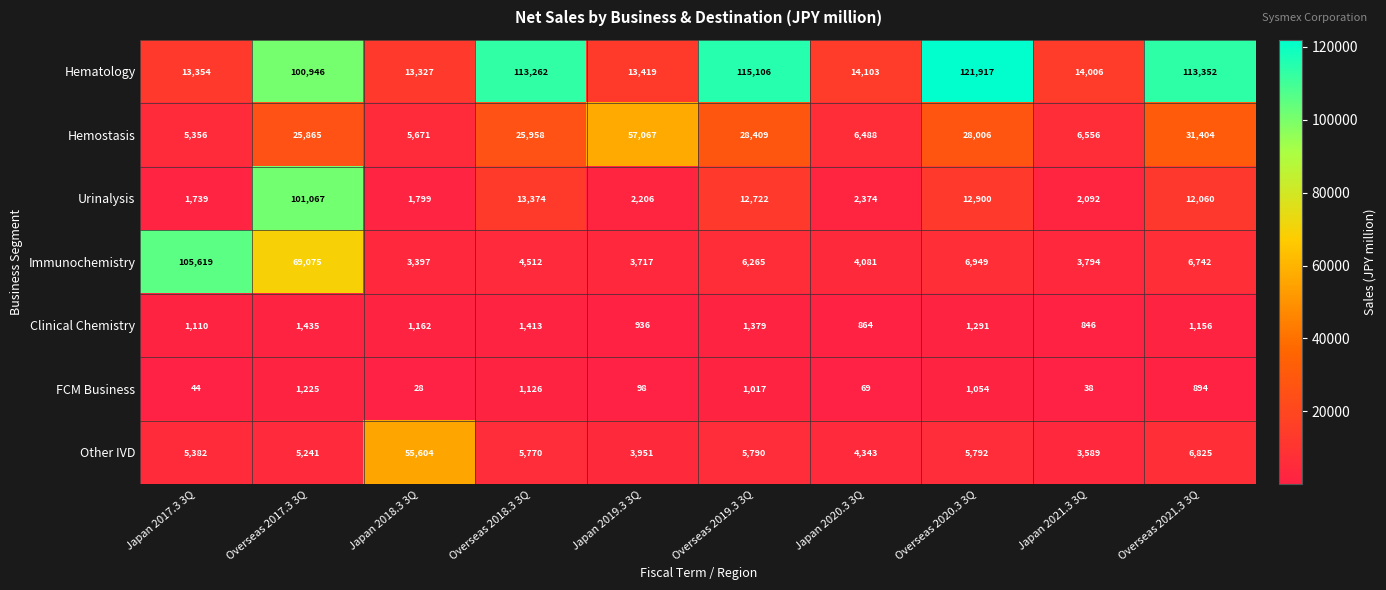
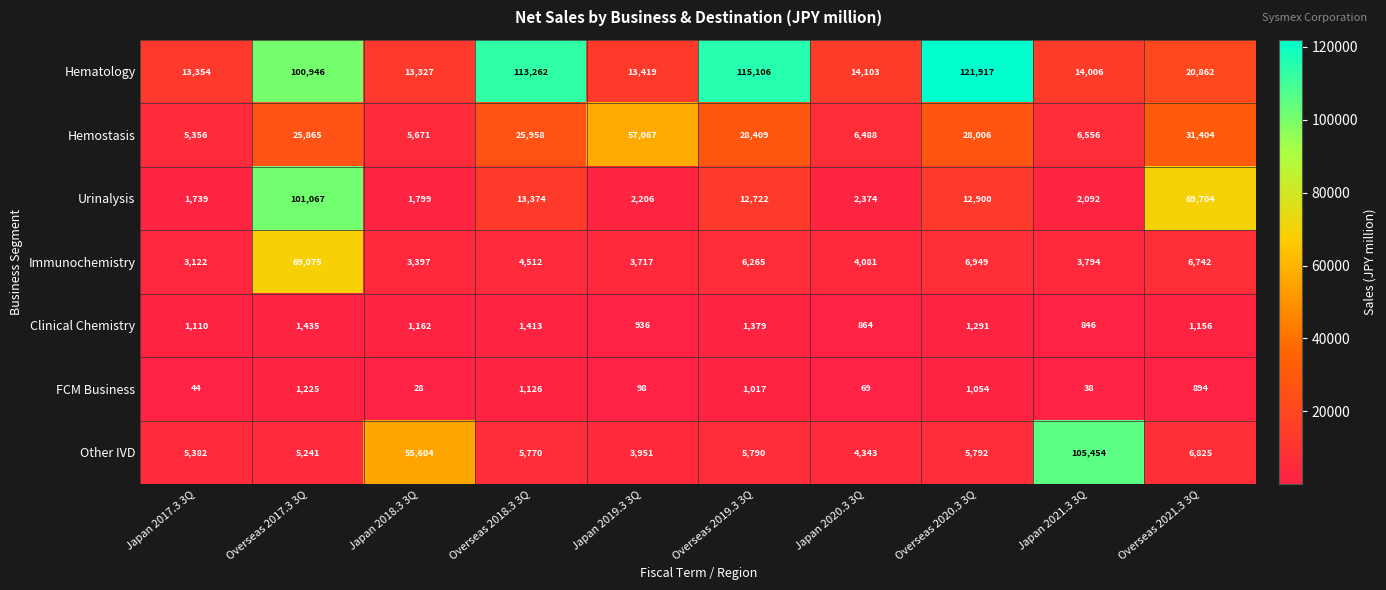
  {
    "Hematology": {
      "Japan 2017.3 3Q": "13,354",
      "Overseas 2017.3 3Q": "100,946",
      "Japan 2018.3 3Q": "13,327",
      "Overseas 2018.3 3Q": "113,262",
      "Japan 2019.3 3Q": "13,419",
      "Overseas 2019.3 3Q": "115,106",
      "Japan 2020.3 3Q": "14,103",
      "Overseas 2020.3 3Q": "121,917",
      "Japan 2021.3 3Q": "14,006",
-     "Overseas 2021.3 3Q": "113,352"
+     "Overseas 2021.3 3Q": "20,862"
    },
    "Hemostasis": {
      "Japan 2017.3 3Q": "5,356",
      "Overseas 2017.3 3Q": "25,865",
      "Japan 2018.3 3Q": "5,671",
      "Overseas 2018.3 3Q": "25,958",
      "Japan 2019.3 3Q": "57,067",
      "Overseas 2019.3 3Q": "28,409",
      "Japan 2020.3 3Q": "6,488",
      "Overseas 2020.3 3Q": "28,006",
      "Japan 2021.3 3Q": "6,556",
      "Overseas 2021.3 3Q": "31,404"
    },
    "Urinalysis": {
      "Japan 2017.3 3Q": "1,739",
      "Overseas 2017.3 3Q": "101,067",
      "Japan 2018.3 3Q": "1,799",
      "Overseas 2018.3 3Q": "13,374",
      "Japan 2019.3 3Q": "2,206",
      "Overseas 2019.3 3Q": "12,722",
      "Japan 2020.3 3Q": "2,374",
      "Overseas 2020.3 3Q": "12,900",
      "Japan 2021.3 3Q": "2,092",
-     "Overseas 2021.3 3Q": "12,060"
+     "Overseas 2021.3 3Q": "69,704"
    },
    "Immunochemistry": {
-     "Japan 2017.3 3Q": "105,619",
+     "Japan 2017.3 3Q": "3,122",
      "Overseas 2017.3 3Q": "69,075",
      "Japan 2018.3 3Q": "3,397",
      "Overseas 2018.3 3Q": "4,512",
      "Japan 2019.3 3Q": "3,717",
      "Overseas 2019.3 3Q": "6,265",
      "Japan 2020.3 3Q": "4,081",
      "Overseas 2020.3 3Q": "6,949",
      "Japan 2021.3 3Q": "3,794",
      "Overseas 2021.3 3Q": "6,742"
    },
    "Clinical Chemistry": {
      "Japan 2017.3 3Q": "1,110",
      "Overseas 2017.3 3Q": "1,435",
      "Japan 2018.3 3Q": "1,162",
      "Overseas 2018.3 3Q": "1,413",
      "Japan 2019.3 3Q": "936",
      "Overseas 2019.3 3Q": "1,379",
      "Japan 2020.3 3Q": "864",
      "Overseas 2020.3 3Q": "1,291",
      "Japan 2021.3 3Q": "846",
      "Overseas 2021.3 3Q": "1,156"
    },
    "FCM Business": {
      "Japan 2017.3 3Q": "44",
      "Overseas 2017.3 3Q": "1,225",
      "Japan 2018.3 3Q": "28",
      "Overseas 2018.3 3Q": "1,126",
      "Japan 2019.3 3Q": "98",
      "Overseas 2019.3 3Q": "1,017",
      "Japan 2020.3 3Q": "69",
      "Overseas 2020.3 3Q": "1,054",
      "Japan 2021.3 3Q": "38",
      "Overseas 2021.3 3Q": "894"
    },
    "Other IVD": {
      "Japan 2017.3 3Q": "5,382",
      "Overseas 2017.3 3Q": "5,241",
      "Japan 2018.3 3Q": "55,604",
      "Overseas 2018.3 3Q": "5,770",
      "Japan 2019.3 3Q": "3,951",
      "Overseas 2019.3 3Q": "5,790",
      "Japan 2020.3 3Q": "4,343",
      "Overseas 2020.3 3Q": "5,792",
-     "Japan 2021.3 3Q": "3,589",
+     "Japan 2021.3 3Q": "105,454",
      "Overseas 2021.3 3Q": "6,825"
    }
  }
